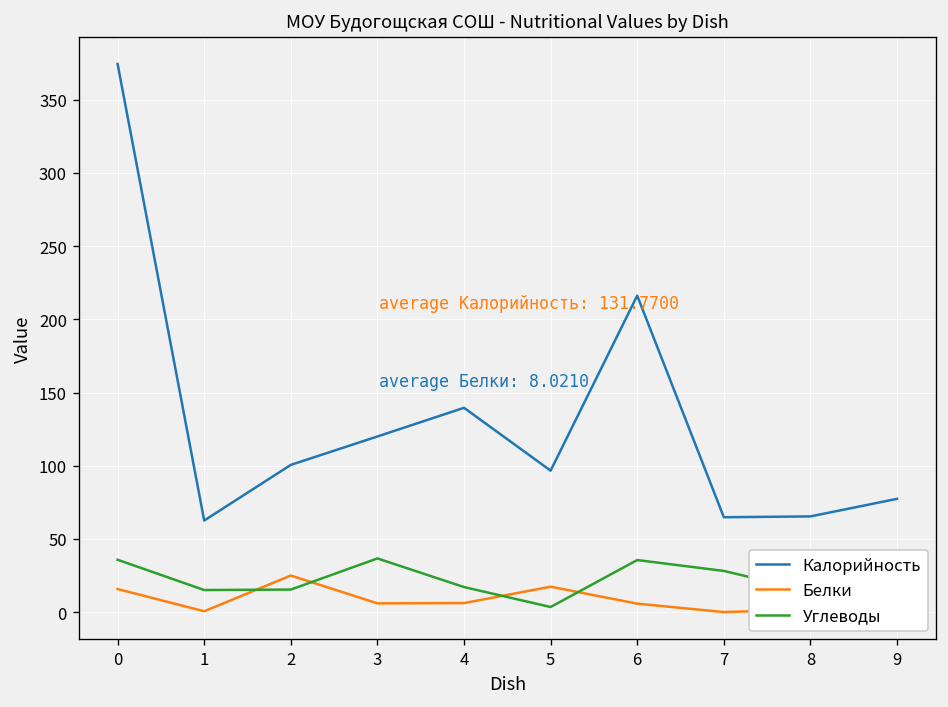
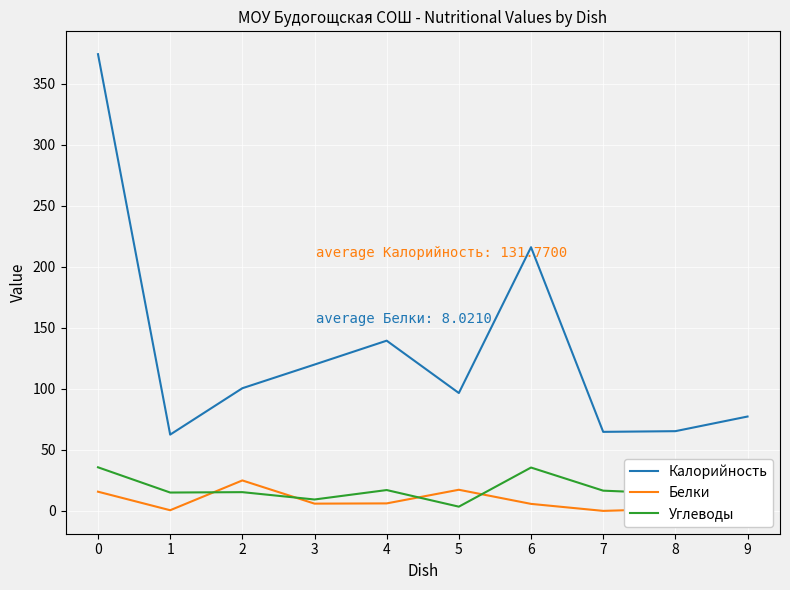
  {
    "Калорийность": {
      "0": 374,
      "1": 63,
      "2": 101,
      "3": 120,
      "5": 97,
      "7": 65,
      "8": 65,
      "9": 77
    },
    "Белки": {
      "0": 16,
      "1": 1,
      "2": 25,
      "3": 6,
      "4": 6,
      "5": 17,
      "6": 6,
      "7": 0
    },
    "Углеводы": {
      "0": 36,
      "1": 15,
      "2": 15,
-     "3": 37,
+     "3": 9,
      "4": 17,
      "5": 4,
      "6": 36,
-     "7": 28
+     "7": 17
    }
  }
